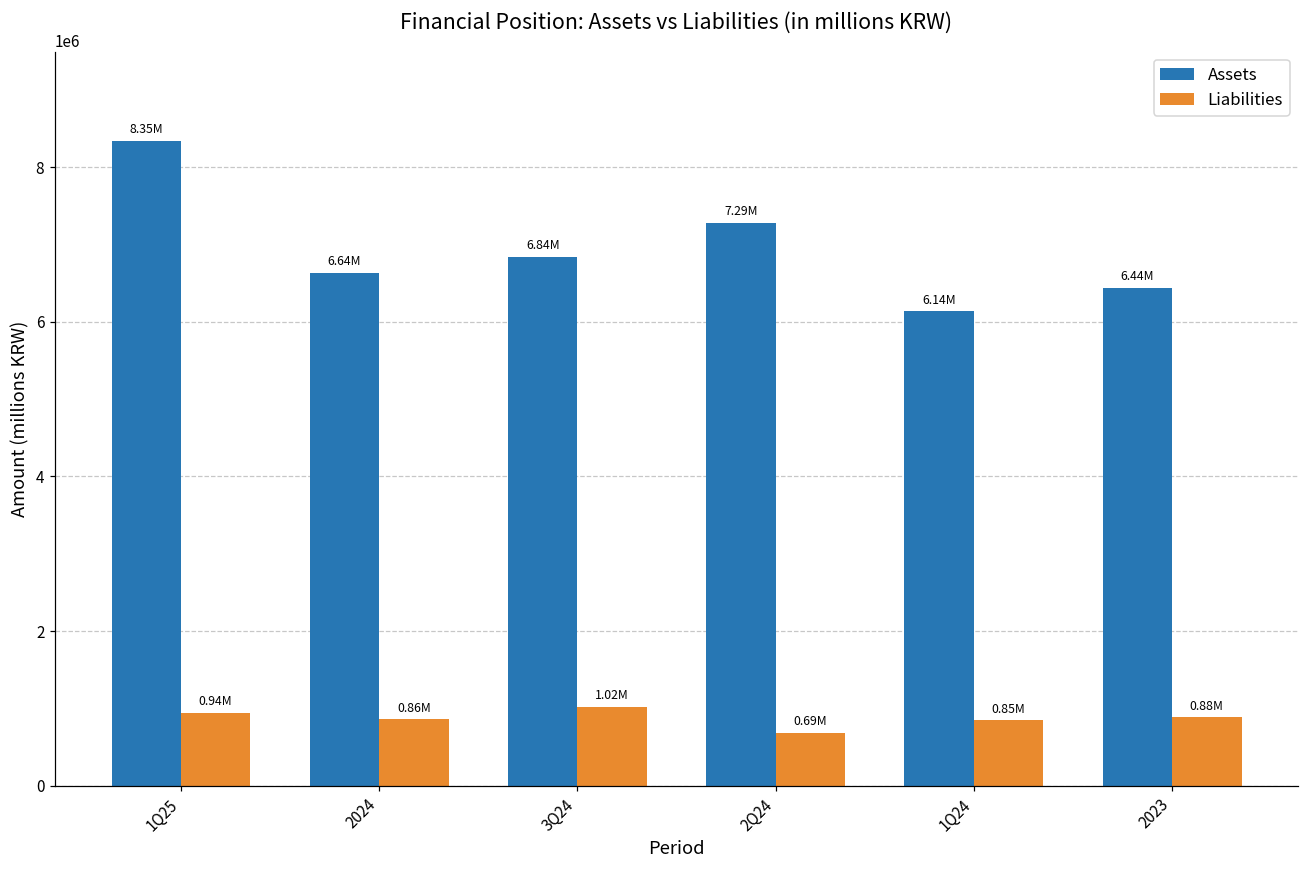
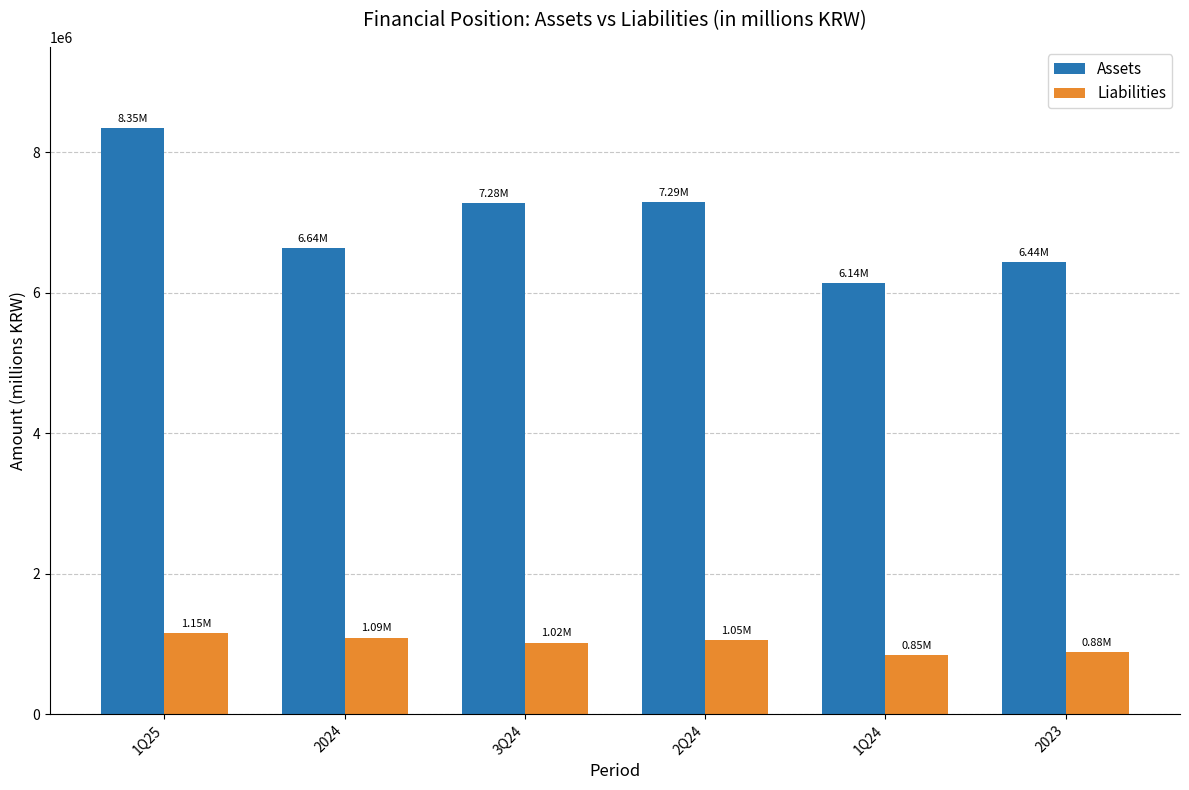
  {
    "Assets": {
      "1Q25": "8.35M",
      "2024": "6.64M",
-     "3Q24": "6.84M",
+     "3Q24": "7.28M",
      "2Q24": "7.29M",
      "1Q24": "6.14M",
      "2023": "6.44M"
    },
    "Liabilities": {
-     "1Q25": "0.94M",
-     "2024": "0.86M",
+     "1Q25": "1.15M",
+     "2024": "1.09M",
      "3Q24": "1.02M",
-     "2Q24": "0.69M",
+     "2Q24": "1.05M",
      "1Q24": "0.85M",
      "2023": "0.88M"
    }
  }
